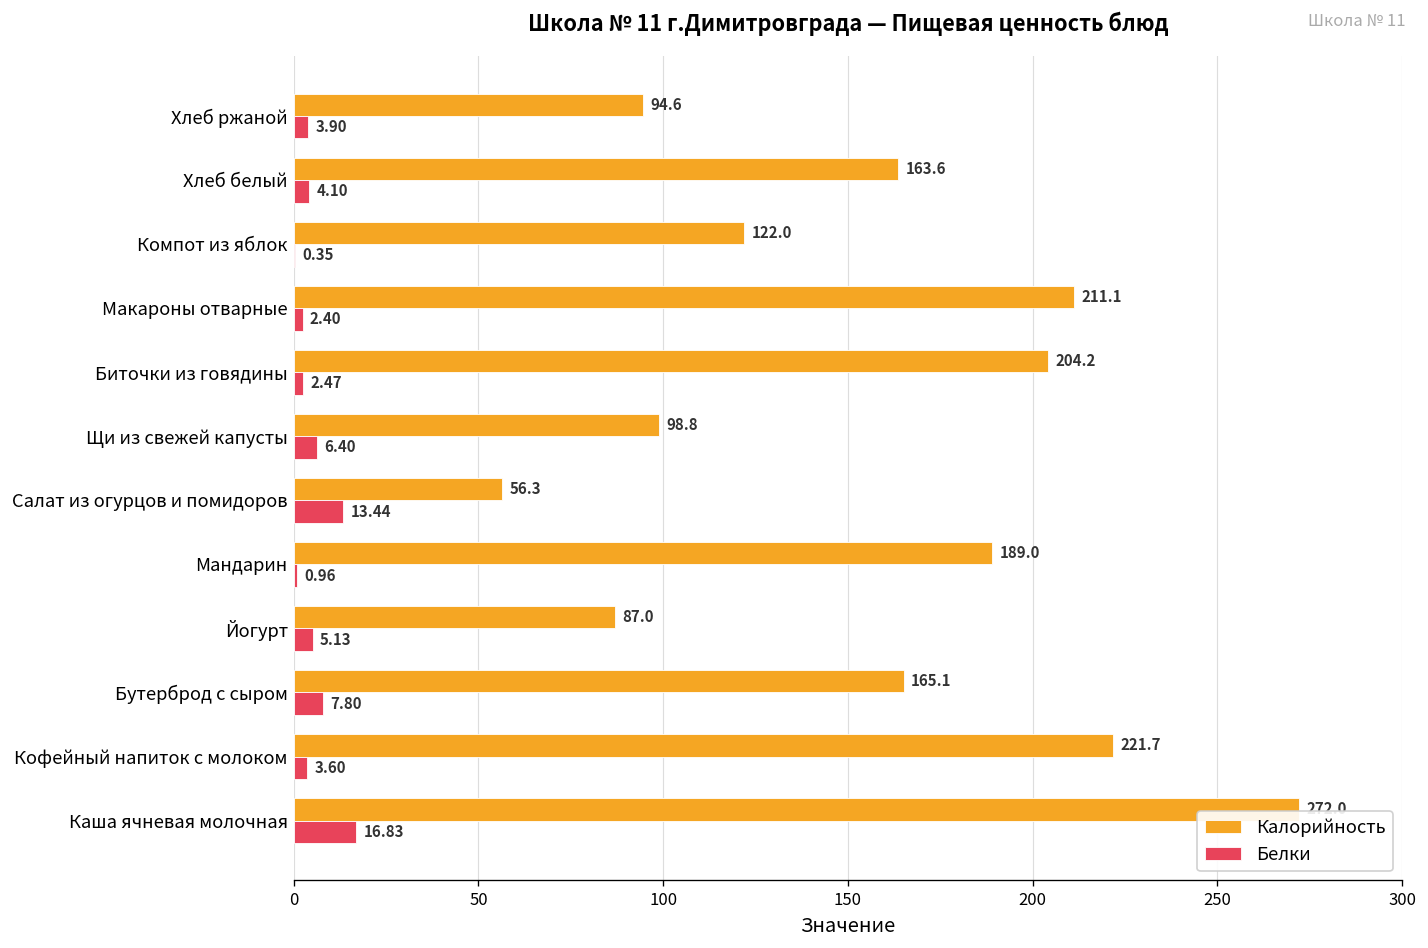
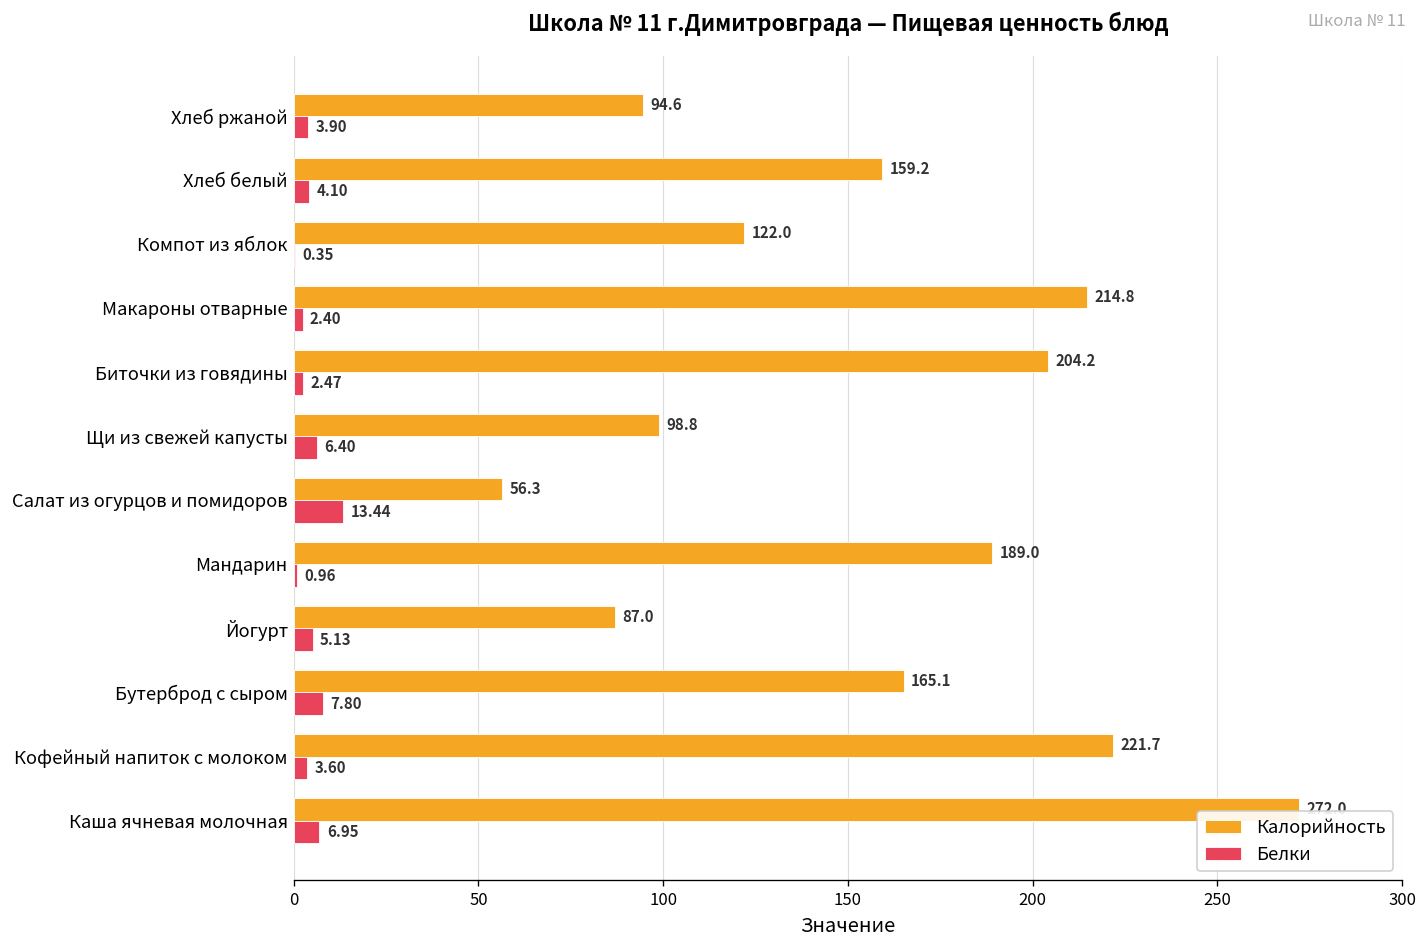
  {
    "Калорийность": {
      "Хлеб ржаной": 94.6,
-     "Хлеб белый": 163.6,
+     "Хлеб белый": 159.2,
      "Компот из яблок": 122.0,
-     "Макароны отварные": 211.1,
+     "Макароны отварные": 214.8,
      "Биточки из говядины": 204.2,
      "Щи из свежей капусты": 98.8,
      "Салат из огурцов и помидоров": 56.3,
      "Мандарин": 189.0,
      "Йогурт": 87.0,
      "Бутерброд с сыром": 165.1,
      "Кофейный напиток с молоком": 221.7
    },
    "Белки": {
      "Хлеб ржаной": 3.90,
      "Хлеб белый": 4.10,
      "Компот из яблок": 0.35,
      "Макароны отварные": 2.40,
      "Биточки из говядины": 2.47,
      "Щи из свежей капусты": 6.40,
      "Салат из огурцов и помидоров": 13.44,
      "Мандарин": 0.96,
      "Йогурт": 5.13,
      "Бутерброд с сыром": 7.80,
      "Кофейный напиток с молоком": 3.60,
-     "Каша ячневая молочная": 16.83
+     "Каша ячневая молочная": 6.95
    }
  }
